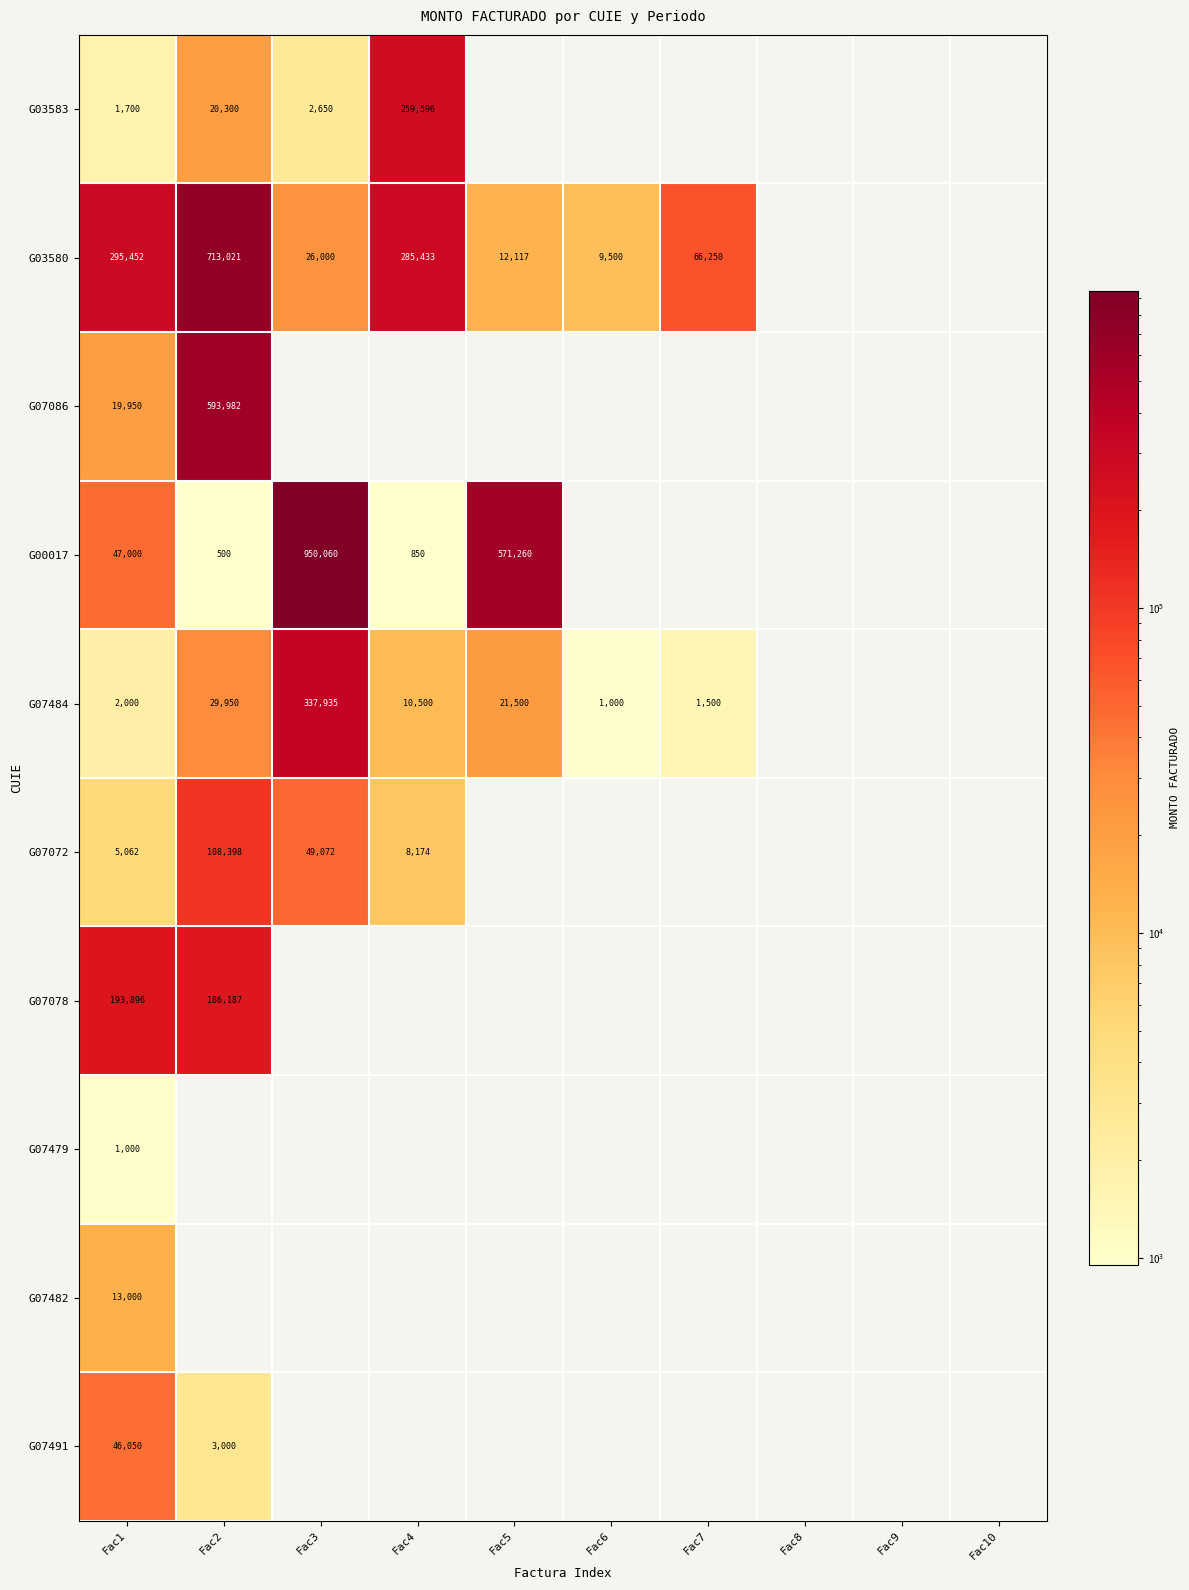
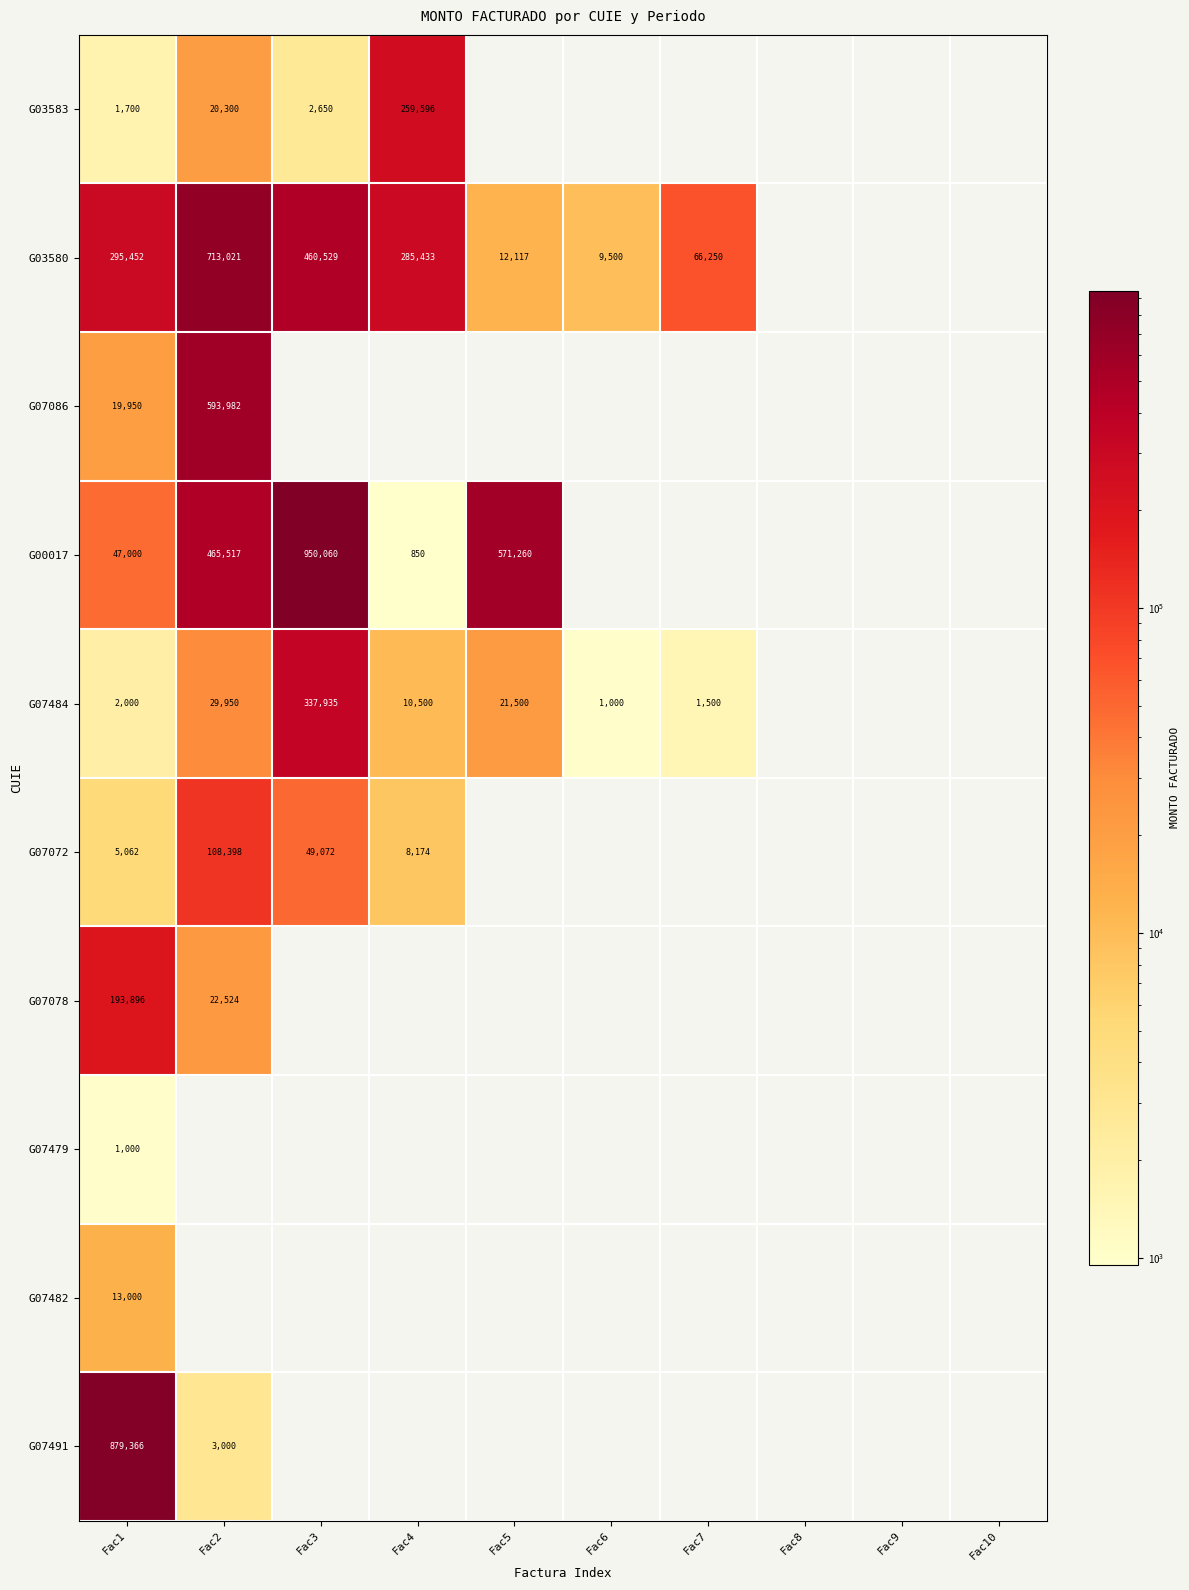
  {
    "G03583": {
      "Fac1": "1,700",
      "Fac2": "20,300",
      "Fac3": "2,650",
      "Fac4": "259,596"
    },
    "G03580": {
      "Fac1": "295,452",
      "Fac2": "713,021",
-     "Fac3": "26,000",
+     "Fac3": "460,529",
      "Fac4": "285,433",
      "Fac5": "12,117",
      "Fac6": "9,500",
      "Fac7": "66,250"
    },
    "G07086": {
      "Fac1": "19,950",
      "Fac2": "593,982"
    },
    "G00017": {
      "Fac1": "47,000",
-     "Fac2": "500",
+     "Fac2": "465,517",
      "Fac3": "950,060",
      "Fac4": "850",
      "Fac5": "571,260"
    },
    "G07484": {
      "Fac1": "2,000",
      "Fac2": "29,950",
      "Fac3": "337,935",
      "Fac4": "10,500",
      "Fac5": "21,500",
      "Fac6": "1,000",
      "Fac7": "1,500"
    },
    "G07072": {
      "Fac1": "5,062",
      "Fac2": "108,398",
      "Fac3": "49,072",
      "Fac4": "8,174"
    },
    "G07078": {
      "Fac1": "193,896",
-     "Fac2": "186,187"
+     "Fac2": "22,524"
    },
    "G07479": {
      "Fac1": "1,000"
    },
    "G07482": {
      "Fac1": "13,000"
    },
    "G07491": {
-     "Fac1": "46,050",
+     "Fac1": "879,366",
      "Fac2": "3,000"
    }
  }
